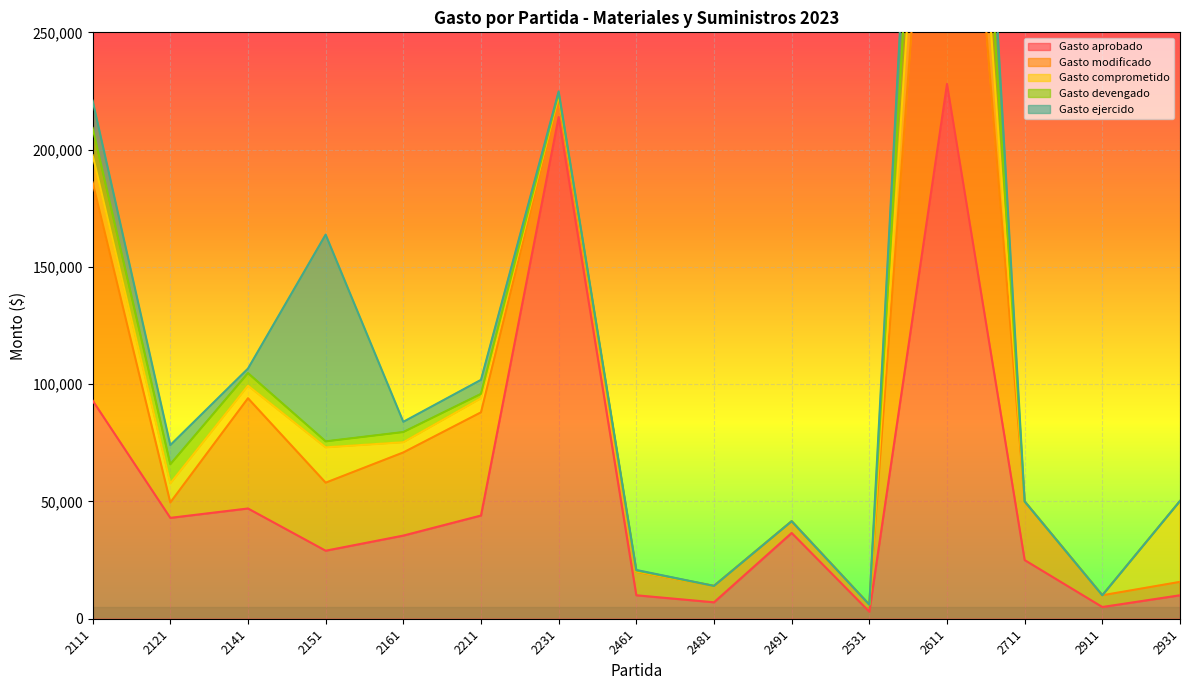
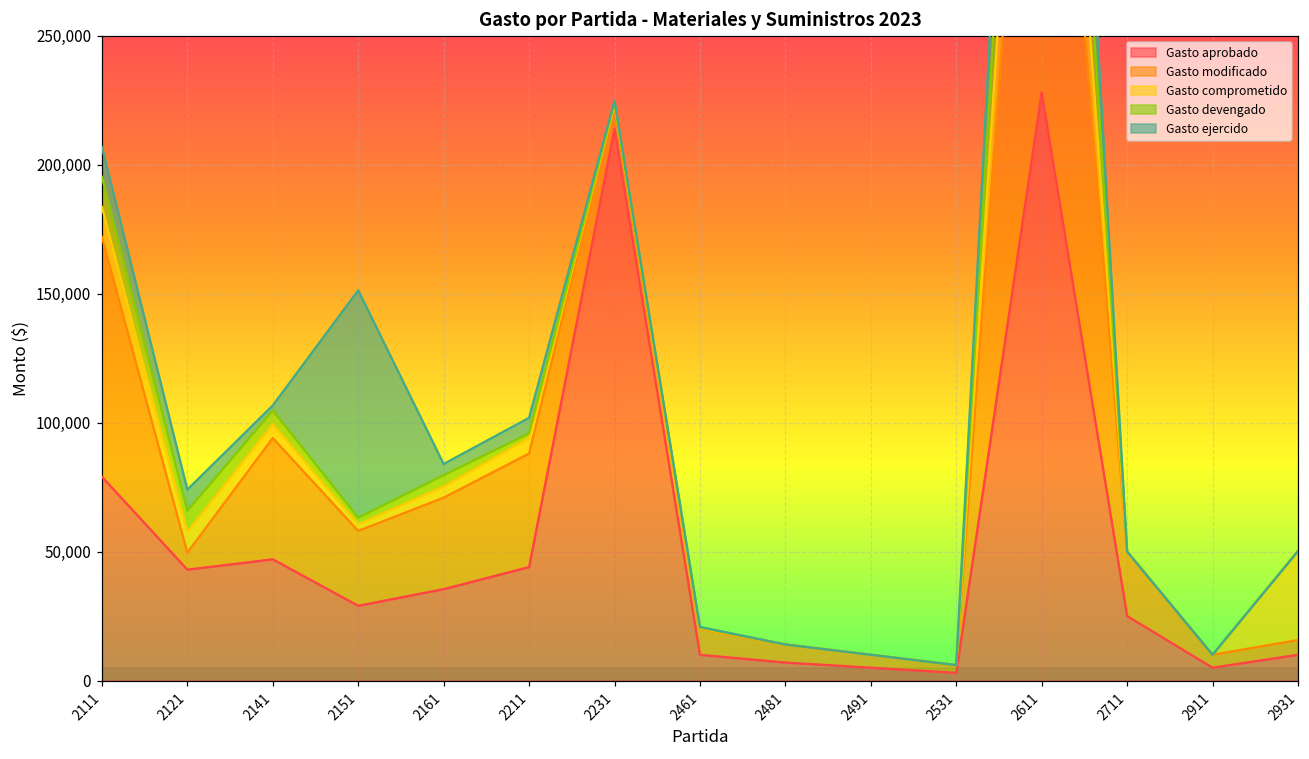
  {
    "Gasto aprobado": {
-     "2111": "93,000",
+     "2111": "79,000",
      "2121": "43,000",
      "2141": "47,000",
      "2151": "29,000",
      "2161": "35,000",
      "2211": "44,000",
      "2231": "214,000",
      "2461": "10,000",
      "2481": "7,000",
-     "2491": "37,000",
+     "2491": "5,000",
      "2531": "3,000",
      "2611": "228,000",
      "2711": "25,000",
      "2911": "5,000",
      "2931": "10,000"
    },
    "Gasto modificado": {
      "2111": "93,000",
      "2121": "7,000",
      "2141": "47,000",
      "2151": "29,000",
      "2161": "35,000",
      "2211": "44,000",
      "2931": "6,000"
    },
    "Gasto comprometido": {
      "2111": "12,000",
      "2121": "8,000",
      "2141": "5,000",
-     "2151": "15,000",
+     "2151": "3,000",
      "2161": "4,000",
      "2211": "6,000"
    },
    "Gasto devengado": {
      "2111": "12,000",
      "2121": "8,000",
      "2141": "5,000",
      "2151": "3,000",
      "2161": "4,000",
      "2211": "2,000"
    },
    "Gasto ejercido": {
      "2111": "12,000",
      "2121": "8,000",
      "2141": "2,000",
      "2151": "88,000",
      "2161": "4,000",
      "2211": "6,000"
    }
  }
